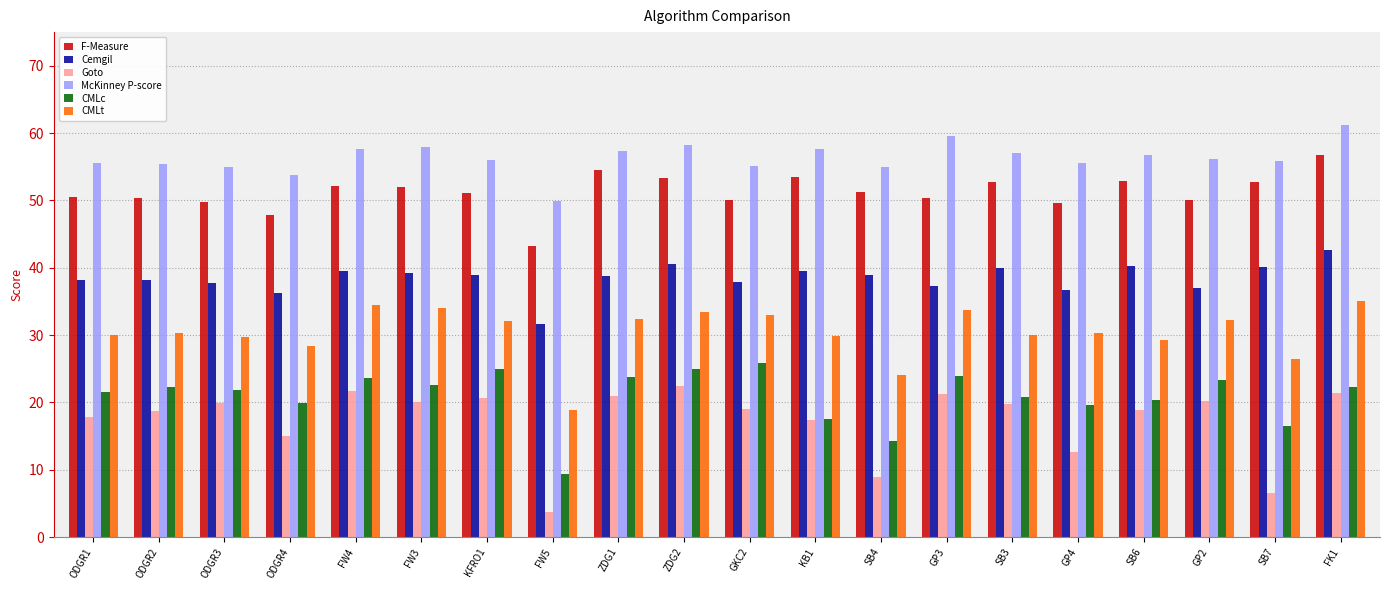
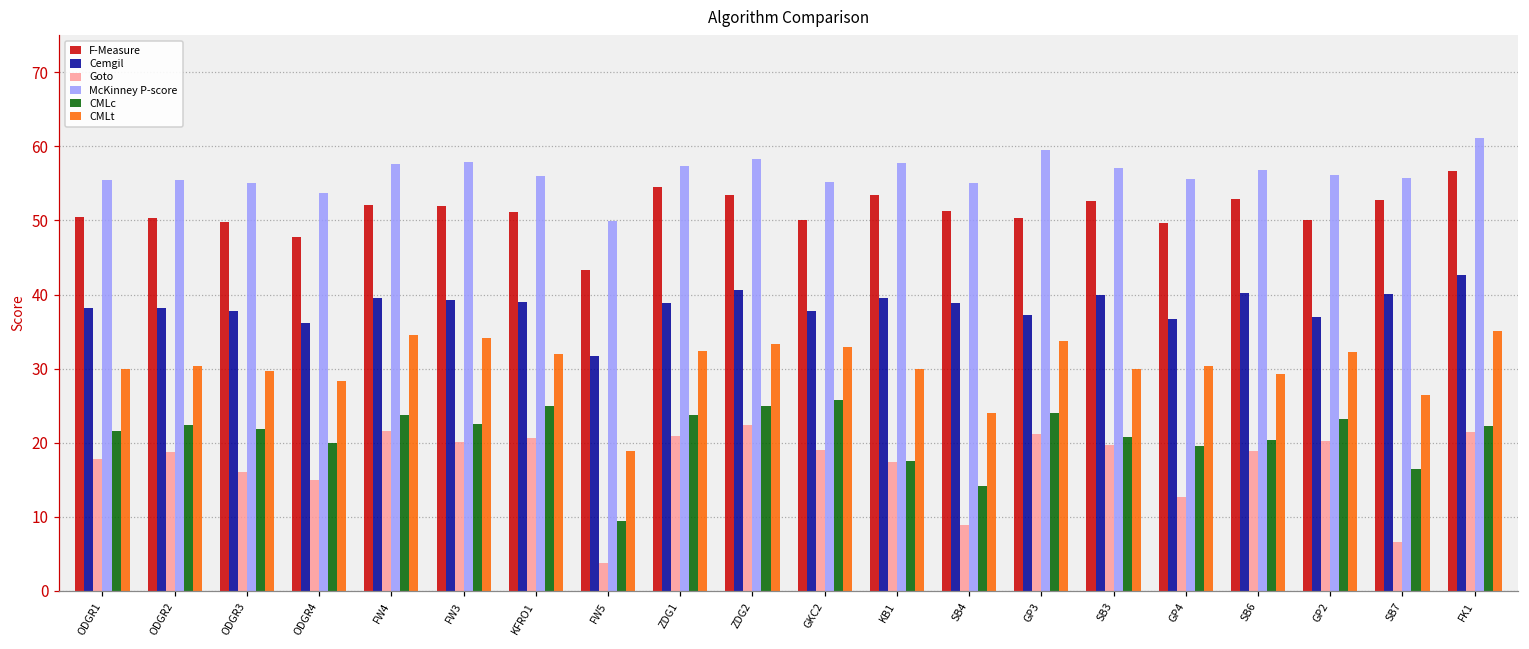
  {
    "F-Measure": {
      "ODGR1": 51,
      "ODGR2": 50,
      "ODGR3": 50,
      "ODGR4": 48,
      "FW4": 52,
      "FW3": 52,
      "KFRO1": 51,
      "FW5": 43,
      "ZDG1": 54,
      "ZDG2": 53,
      "GKC2": 50,
      "KB1": 54,
      "SB4": 51,
      "GP3": 50,
      "SB3": 53,
      "GP4": 50,
      "SB6": 53,
      "GP2": 50,
      "SB7": 53,
      "FK1": 57
    },
    "Cemgil": {
      "ODGR1": 38,
      "ODGR2": 38,
      "ODGR3": 38,
      "ODGR4": 36,
      "FW4": 40,
      "FW3": 39,
      "KFRO1": 39,
      "FW5": 32,
      "ZDG1": 39,
      "ZDG2": 41,
      "GKC2": 38,
      "KB1": 40,
      "SB4": 39,
      "GP3": 37,
      "SB3": 40,
      "GP4": 37,
      "SB6": 40,
      "GP2": 37,
      "SB7": 40,
      "FK1": 43
    },
    "Goto": {
      "ODGR1": 18,
      "ODGR2": 19,
-     "ODGR3": 20,
+     "ODGR3": 16,
      "ODGR4": 15,
      "FW4": 22,
      "FW3": 20,
      "KFRO1": 21,
      "FW5": 4,
      "ZDG1": 21,
      "ZDG2": 22,
      "GKC2": 19,
      "KB1": 17,
      "SB4": 9,
      "GP3": 21,
      "SB3": 20,
      "GP4": 13,
      "SB6": 19,
      "GP2": 20,
      "SB7": 7,
      "FK1": 21
    },
    "McKinney P-score": {
      "ODGR1": 56,
      "ODGR2": 55,
      "ODGR3": 55,
      "ODGR4": 54,
      "FW4": 58,
      "FW3": 58,
      "KFRO1": 56,
      "FW5": 50,
      "ZDG1": 57,
      "ZDG2": 58,
      "GKC2": 55,
      "KB1": 58,
      "SB4": 55,
      "GP3": 60,
      "SB3": 57,
      "GP4": 56,
      "SB6": 57,
      "GP2": 56,
      "SB7": 56,
      "FK1": 61
    },
    "CMLc": {
      "ODGR1": 22,
      "ODGR2": 22,
      "ODGR3": 22,
      "ODGR4": 20,
      "FW4": 24,
      "FW3": 23,
      "KFRO1": 25,
      "FW5": 9,
      "ZDG1": 24,
      "ZDG2": 25,
      "GKC2": 26,
      "KB1": 18,
      "SB4": 14,
      "GP3": 24,
      "SB3": 21,
      "GP4": 20,
      "SB6": 20,
      "GP2": 23,
      "SB7": 16,
      "FK1": 22
    },
    "CMLt": {
      "ODGR1": 30,
      "ODGR2": 30,
      "ODGR3": 30,
      "ODGR4": 28,
      "FW4": 35,
      "FW3": 34,
      "KFRO1": 32,
      "FW5": 19,
      "ZDG1": 32,
      "ZDG2": 33,
      "GKC2": 33,
      "KB1": 30,
      "SB4": 24,
      "GP3": 34,
      "SB3": 30,
      "GP4": 30,
      "SB6": 29,
      "GP2": 32,
      "SB7": 26,
      "FK1": 35
    }
  }
